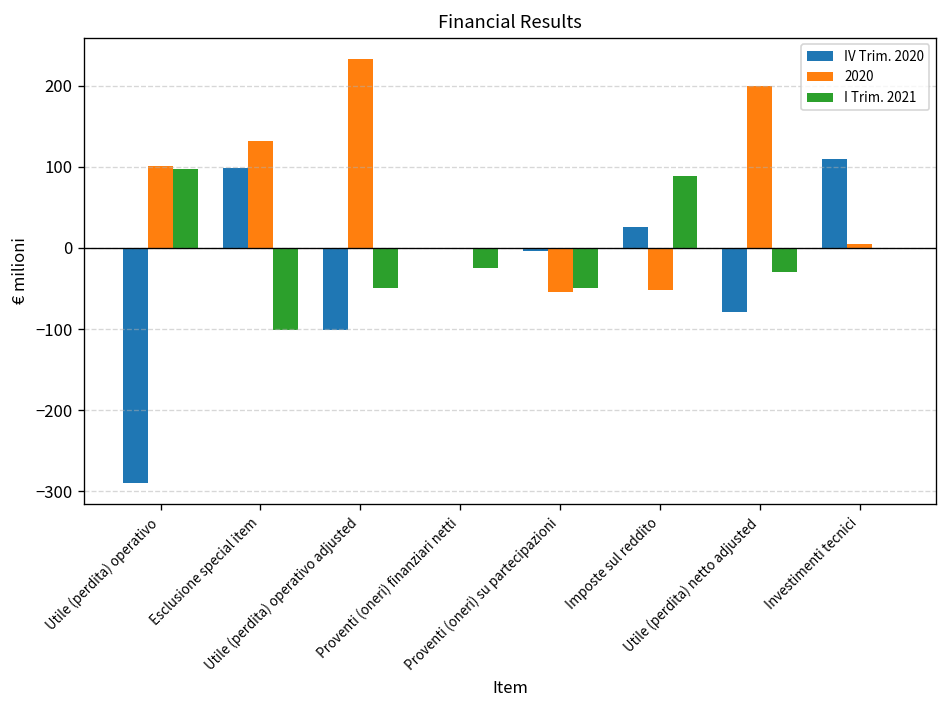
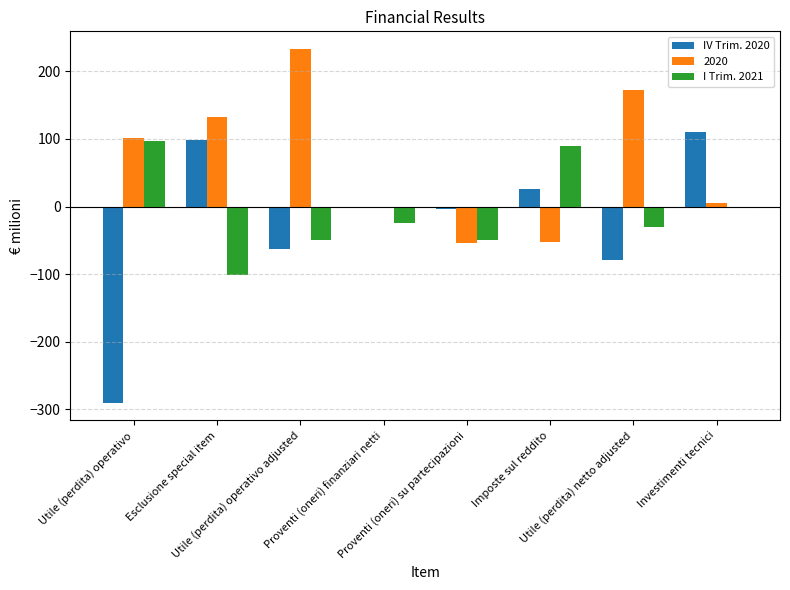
  {
    "IV Trim. 2020": {
      "Utile (perdita) operativo": -290,
      "Esclusione special item": 100,
-     "Utile (perdita) operativo adjusted": -100,
+     "Utile (perdita) operativo adjusted": -60,
      "Proventi (oneri) finanziari netti": 0,
      "Proventi (oneri) su partecipazioni": 0,
      "Imposte sul reddito": 30,
      "Utile (perdita) netto adjusted": -80,
      "Investimenti tecnici": 110
    },
    "2020": {
      "Utile (perdita) operativo": 100,
      "Esclusione special item": 130,
      "Utile (perdita) operativo adjusted": 230,
      "Proventi (oneri) finanziari netti": 0,
      "Proventi (oneri) su partecipazioni": -50,
      "Imposte sul reddito": -50,
-     "Utile (perdita) netto adjusted": 200,
+     "Utile (perdita) netto adjusted": 170,
      "Investimenti tecnici": 10
    },
    "I Trim. 2021": {
      "Utile (perdita) operativo": 100,
      "Esclusione special item": -100,
      "Utile (perdita) operativo adjusted": -50,
      "Proventi (oneri) finanziari netti": -30,
      "Proventi (oneri) su partecipazioni": -50,
      "Imposte sul reddito": 90,
      "Utile (perdita) netto adjusted": -30,
      "Investimenti tecnici": 0
    }
  }
